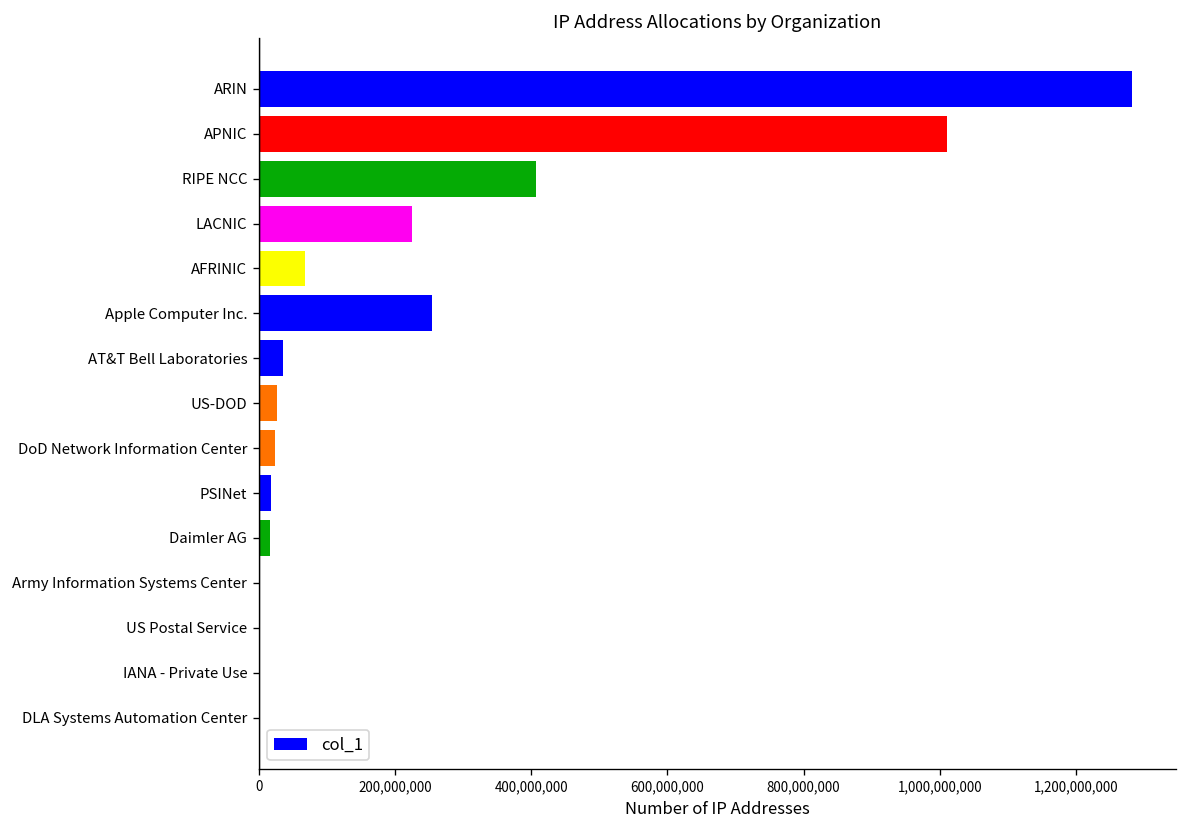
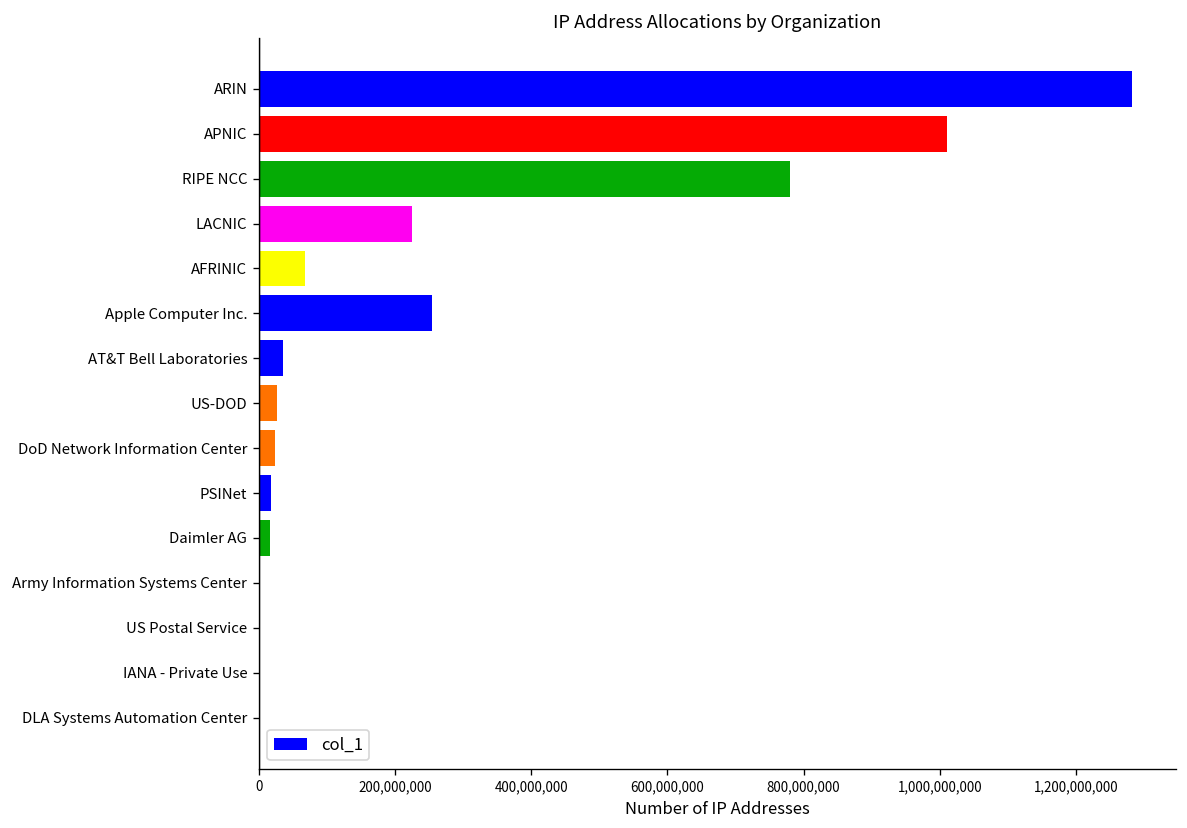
  {
    "ARIN": "1,280,000,000",
    "APNIC": "1,010,000,000",
-   "RIPE NCC": "410,000,000",
+   "RIPE NCC": "780,000,000",
    "LACNIC": "230,000,000",
    "AFRINIC": "70,000,000",
    "Apple Computer Inc.": "250,000,000",
    "AT&T Bell Laboratories": "30,000,000",
    "US-DOD": "30,000,000",
    "DoD Network Information Center": "20,000,000",
    "PSINet": "20,000,000",
    "Daimler AG": "20,000,000"
  }
